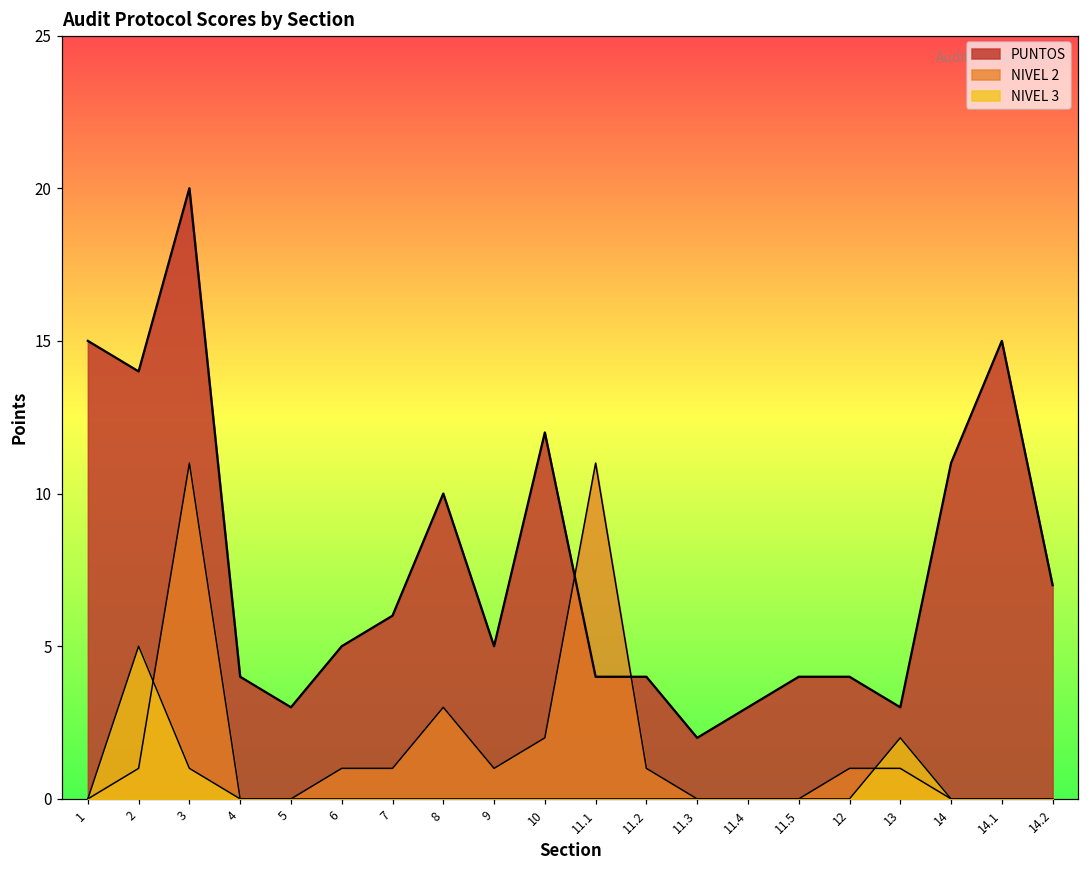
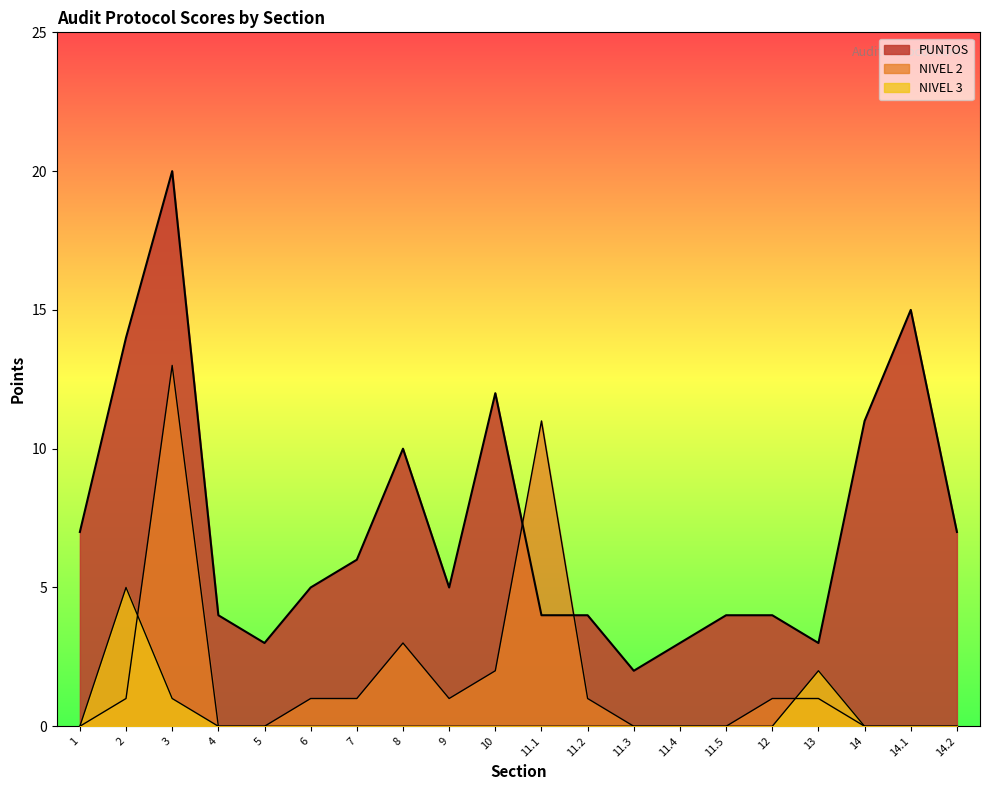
  {
    "PUNTOS": {
-     "1": 15,
+     "1": 7,
      "2": 14,
      "3": 20,
      "4": 4,
      "5": 3,
      "6": 5,
      "7": 6,
      "8": 10,
      "9": 5,
      "10": 12,
      "11.1": 4,
      "11.2": 4,
      "11.3": 2,
      "11.4": 3,
      "11.5": 4,
      "12": 4,
      "13": 3,
      "14": 11,
      "14.1": 15,
      "14.2": 7
    },
    "NIVEL 2": {
      "2": 1,
-     "3": 11,
+     "3": 13,
      "6": 1,
      "7": 1,
      "8": 3,
      "9": 1,
      "10": 2,
      "11.1": 11,
      "11.2": 1,
      "12": 1,
      "13": 1
    },
    "NIVEL 3": {
      "2": 5,
      "3": 1,
      "6": 0,
      "7": 0,
      "8": 0,
      "9": 0,
      "10": 0,
      "11.1": 0,
      "11.2": 0,
      "12": 0,
      "13": 2
    }
  }
